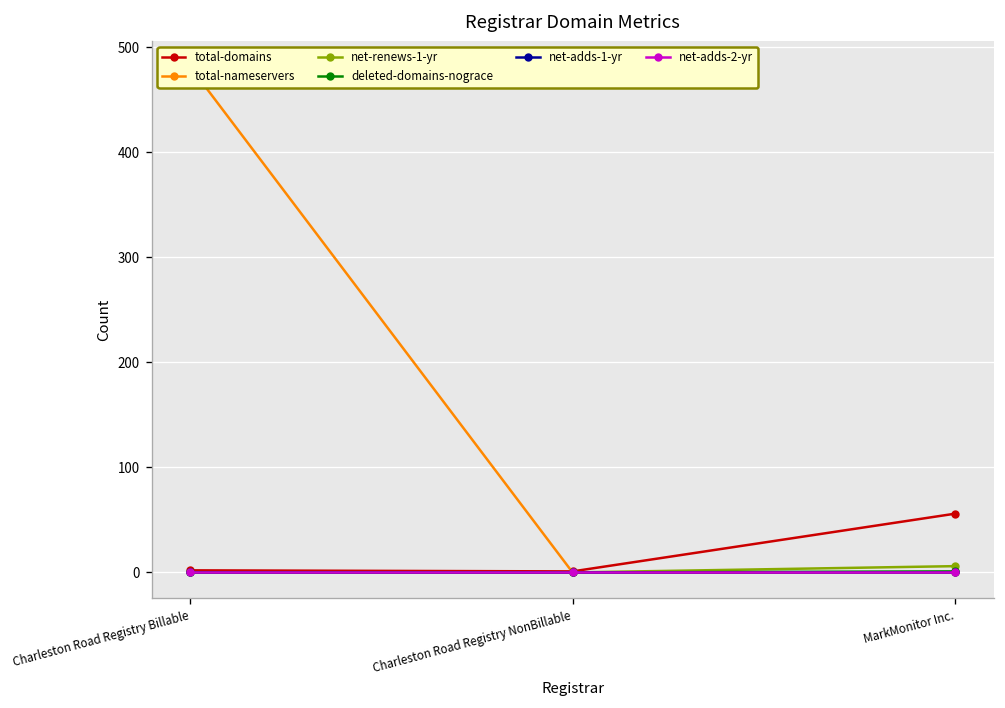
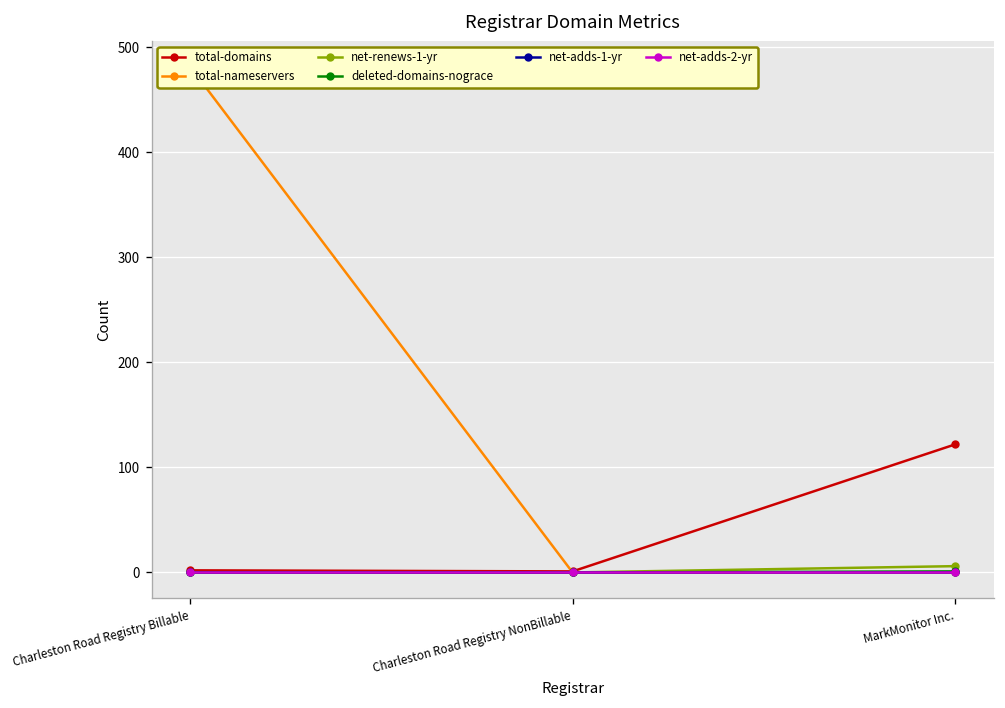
  {
    "total-domains": {
-     "MarkMonitor Inc.": 60
+     "MarkMonitor Inc.": 120
    },
    "net-renews-1-yr": {
      "MarkMonitor Inc.": 10
    }
  }
